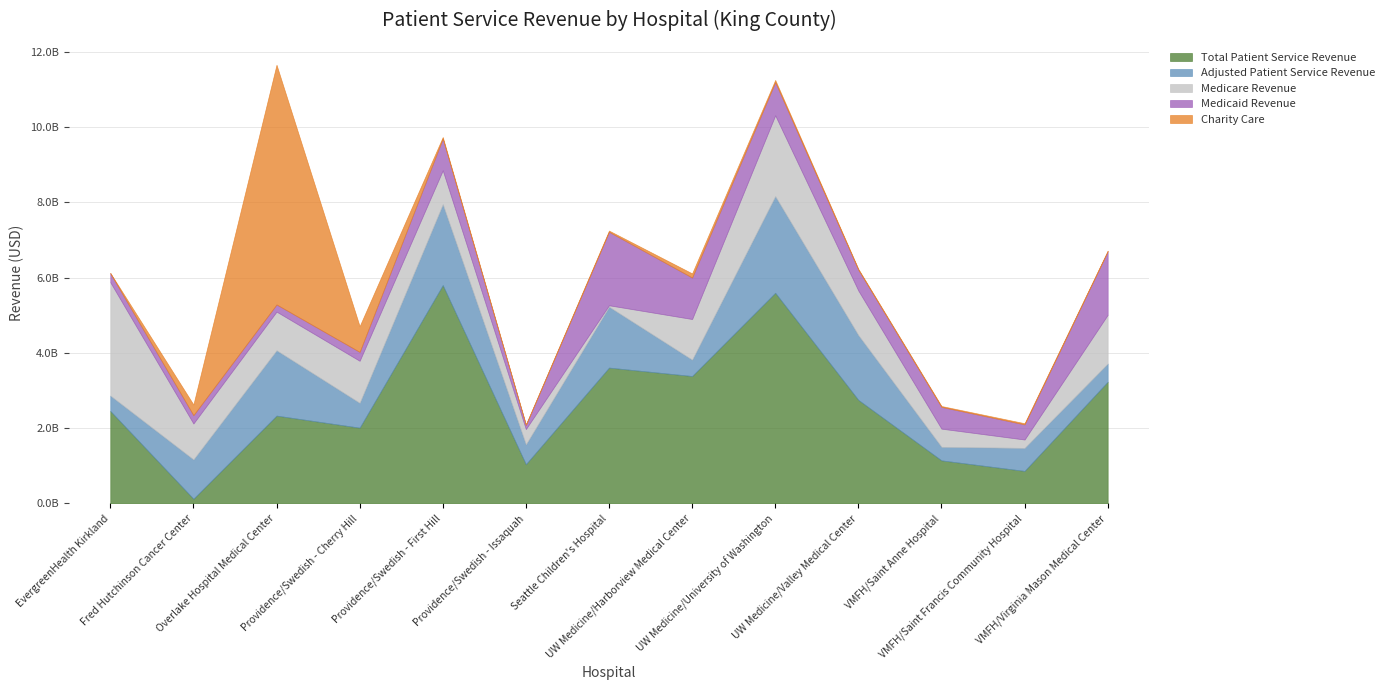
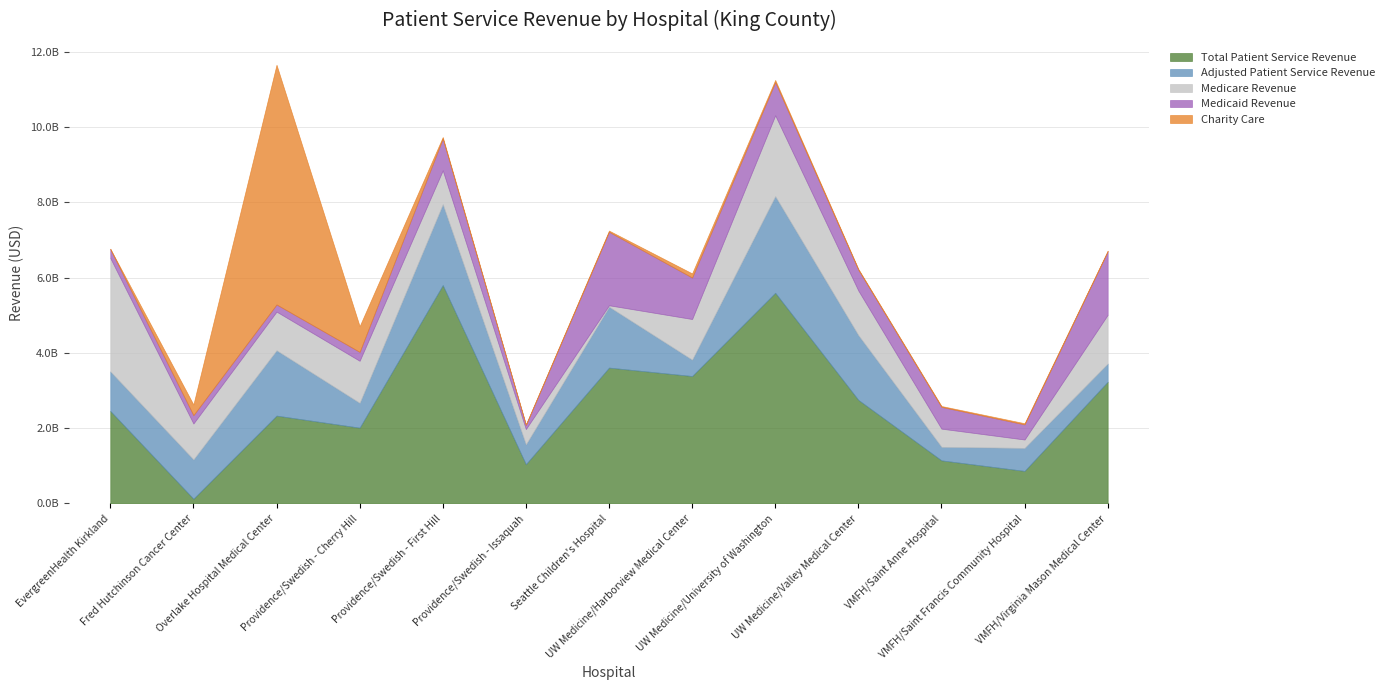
  {
    "Total Patient Service Revenue": {
      "EvergreenHealth Kirkland": 2500000000,
      "Fred Hutchinson Cancer Center": 100000000,
      "Overlake Hospital Medical Center": 2300000000,
      "Providence/Swedish - Cherry Hill": 2000000000,
      "Providence/Swedish - First Hill": 5800000000,
      "Providence/Swedish - Issaquah": 1000000000,
      "Seattle Children's Hospital": 3600000000,
      "UW Medicine/Harborview Medical Center": 3400000000,
      "UW Medicine/University of Washington": 5600000000,
      "UW Medicine/Valley Medical Center": 2700000000,
      "VMFH/Saint Anne Hospital": 1100000000,
      "VMFH/Saint Francis Community Hospital": 900000000,
      "VMFH/Virginia Mason Medical Center": 3200000000
    },
    "Adjusted Patient Service Revenue": {
-     "EvergreenHealth Kirkland": 400000000,
+     "EvergreenHealth Kirkland": 1100000000,
      "Fred Hutchinson Cancer Center": 1000000000,
      "Overlake Hospital Medical Center": 1700000000,
      "Providence/Swedish - Cherry Hill": 700000000,
      "Providence/Swedish - First Hill": 2100000000,
      "Providence/Swedish - Issaquah": 500000000,
      "UW Medicine/Harborview Medical Center": 400000000,
      "UW Medicine/University of Washington": 2600000000,
      "UW Medicine/Valley Medical Center": 1700000000,
      "VMFH/Saint Anne Hospital": 400000000,
      "VMFH/Saint Francis Community Hospital": 600000000,
      "VMFH/Virginia Mason Medical Center": 500000000
    },
    "Medicare Revenue": {
      "EvergreenHealth Kirkland": 3000000000,
      "Fred Hutchinson Cancer Center": 1000000000,
      "Overlake Hospital Medical Center": 1000000000,
      "Providence/Swedish - Cherry Hill": 1100000000,
      "Providence/Swedish - First Hill": 900000000,
      "Providence/Swedish - Issaquah": 400000000,
      "UW Medicine/Harborview Medical Center": 1100000000,
      "UW Medicine/University of Washington": 2100000000,
      "UW Medicine/Valley Medical Center": 1200000000,
      "VMFH/Saint Anne Hospital": 500000000,
      "VMFH/Saint Francis Community Hospital": 200000000,
      "VMFH/Virginia Mason Medical Center": 1300000000
    },
    "Medicaid Revenue": {
      "Fred Hutchinson Cancer Center": 200000000,
      "Overlake Hospital Medical Center": 200000000,
      "Providence/Swedish - Cherry Hill": 200000000,
      "UW Medicine/Harborview Medical Center": 1100000000
    },
    "Charity Care": {
      "Fred Hutchinson Cancer Center": 300000000,
      "Overlake Hospital Medical Center": 6400000000,
      "Providence/Swedish - Cherry Hill": 700000000,
      "UW Medicine/Harborview Medical Center": 100000000
    }
  }
